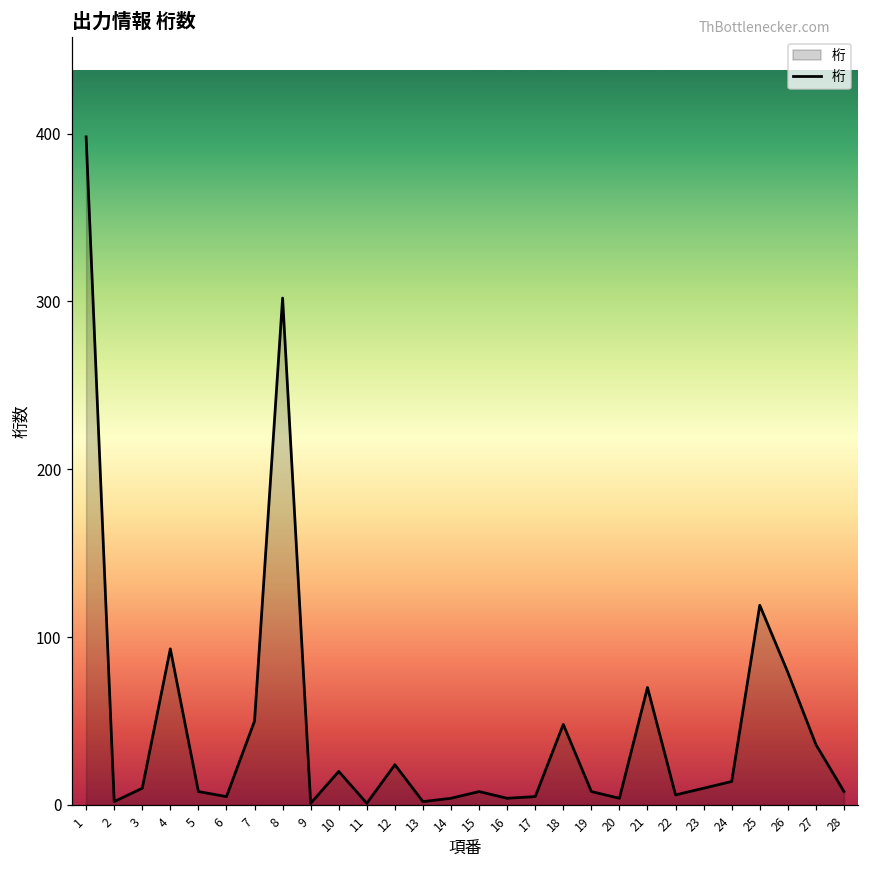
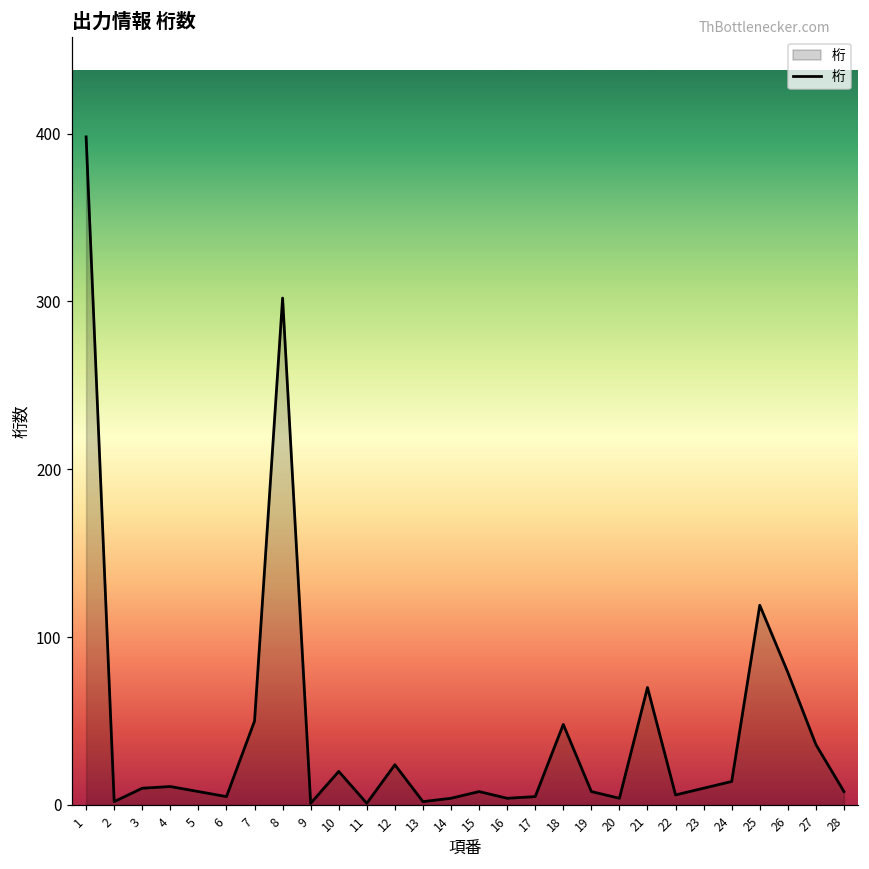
  {
    "1": 398,
    "2": 2,
    "3": 10,
-   "4": 93,
+   "4": 11,
    "5": 8,
    "6": 5,
    "7": 50,
    "8": 302,
    "9": 1,
    "10": 20,
    "11": 1,
    "12": 24,
    "13": 2,
    "14": 4,
    "15": 8,
    "16": 4,
    "17": 5,
    "18": 48,
    "19": 8,
    "20": 4,
    "21": 70,
    "22": 6,
    "23": 10,
    "24": 14,
    "25": 119,
    "26": 79,
    "27": 36,
    "28": 8
  }
